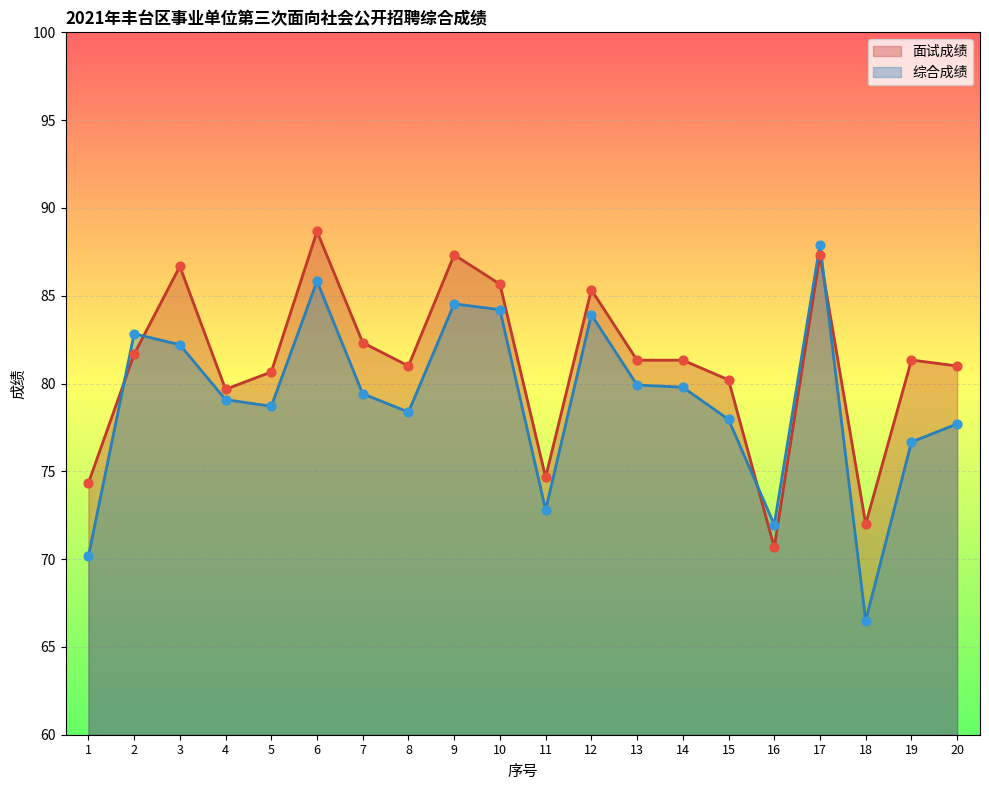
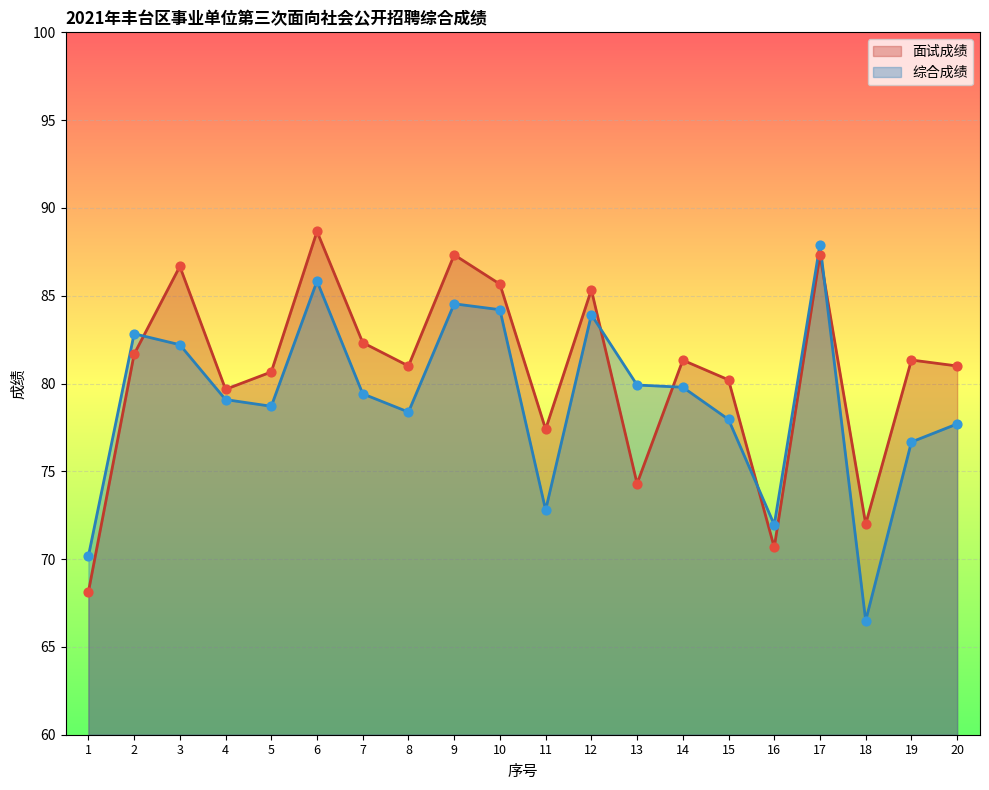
  {
    "面试成绩": {
-     "1": 74.3,
+     "1": 68.1,
      "2": 81.7,
      "3": 86.7,
      "4": 79.7,
      "5": 80.7,
      "6": 88.7,
      "7": 82.3,
      "8": 81.0,
      "9": 87.3,
      "10": 85.7,
-     "11": 74.7,
+     "11": 77.4,
      "12": 85.3,
-     "13": 81.3,
+     "13": 74.3,
      "14": 81.3,
      "15": 80.2,
      "16": 70.7,
      "17": 87.3,
      "18": 72.0,
      "19": 81.3,
      "20": 81.0
    },
    "综合成绩": {
      "1": 70.2,
      "2": 82.8,
      "3": 82.2,
      "4": 79.1,
      "5": 78.7,
      "6": 85.8,
      "7": 79.4,
      "8": 78.4,
      "9": 84.5,
      "10": 84.2,
      "11": 72.8,
      "12": 83.9,
      "13": 79.9,
      "14": 79.8,
      "15": 78.0,
      "16": 72.0,
      "17": 87.9,
      "18": 66.5,
      "19": 76.7,
      "20": 77.7
    }
  }
